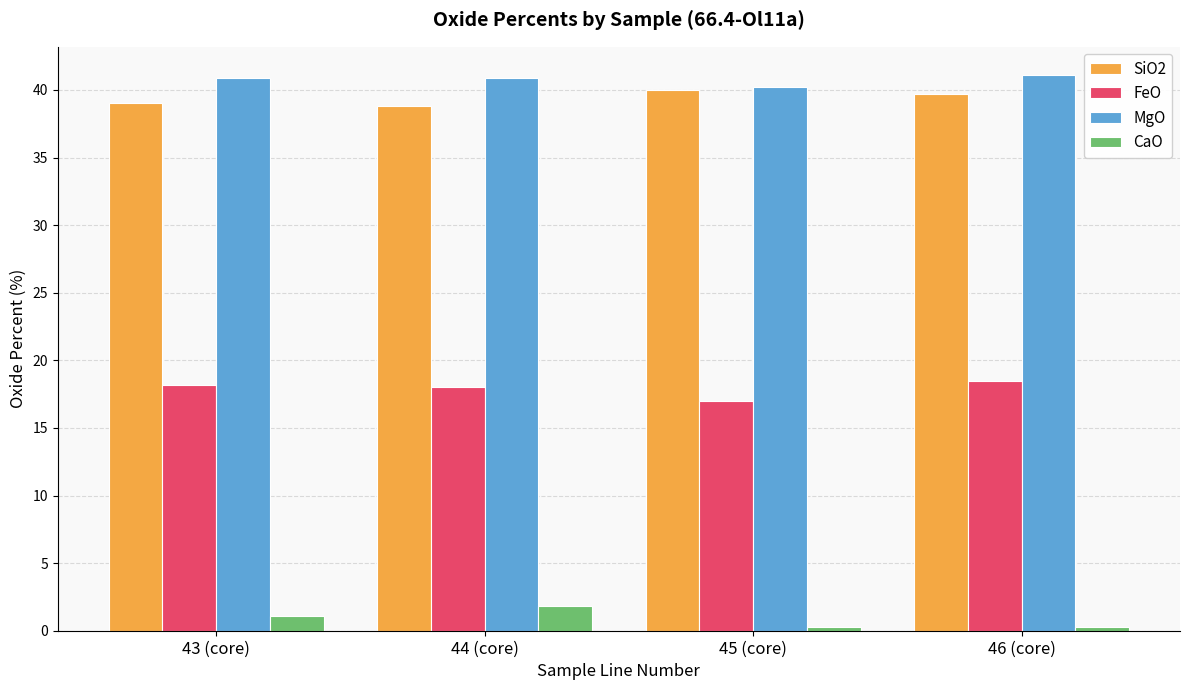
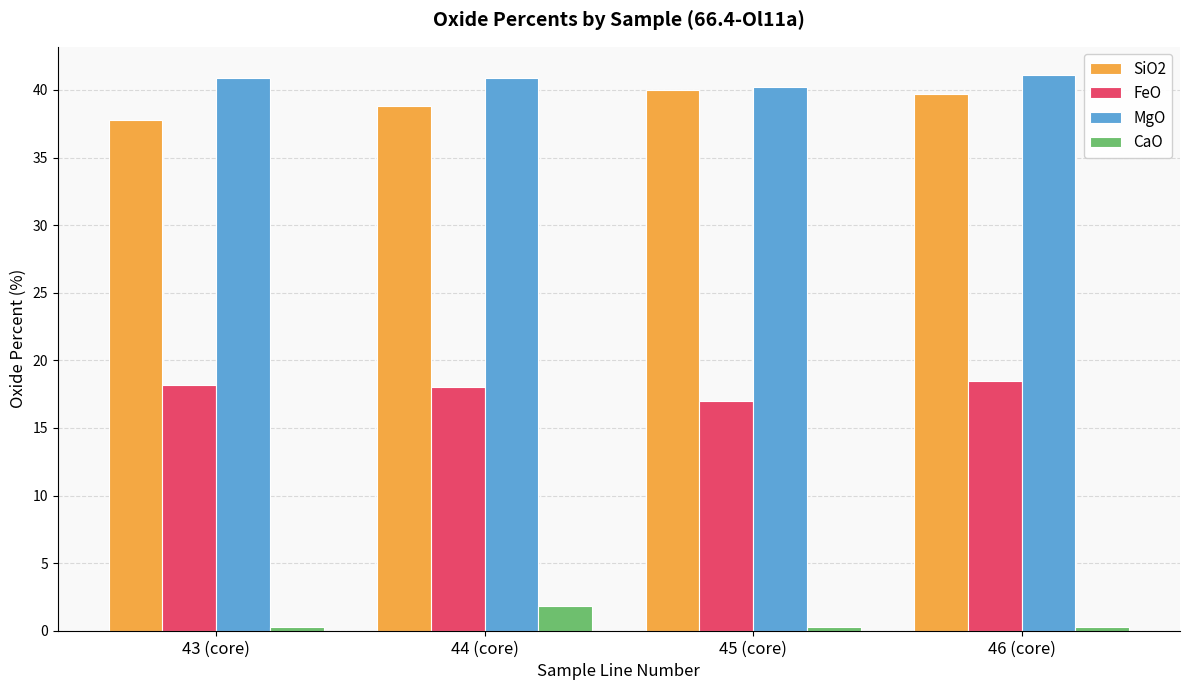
  {
    "SiO2": {
-     "43 (core)": 39.0,
+     "43 (core)": 37.8,
      "44 (core)": 38.8,
      "45 (core)": 40.0,
      "46 (core)": 39.7
    },
    "FeO": {
      "43 (core)": 18.1,
      "44 (core)": 18.0,
      "45 (core)": 17.0,
      "46 (core)": 18.5
    },
    "MgO": {
      "43 (core)": 40.9,
      "44 (core)": 40.9,
      "45 (core)": 40.2,
      "46 (core)": 41.1
    },
    "CaO": {
-     "43 (core)": 1.1,
+     "43 (core)": 0.3,
      "44 (core)": 1.8,
      "45 (core)": 0.3,
      "46 (core)": 0.3
    }
  }
